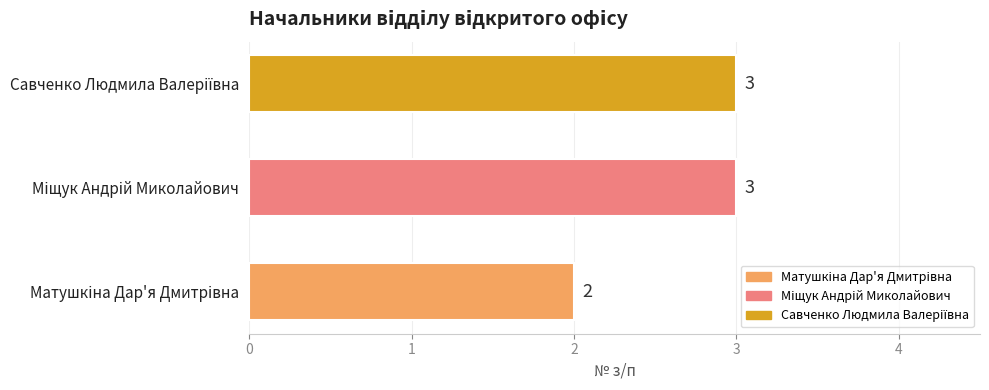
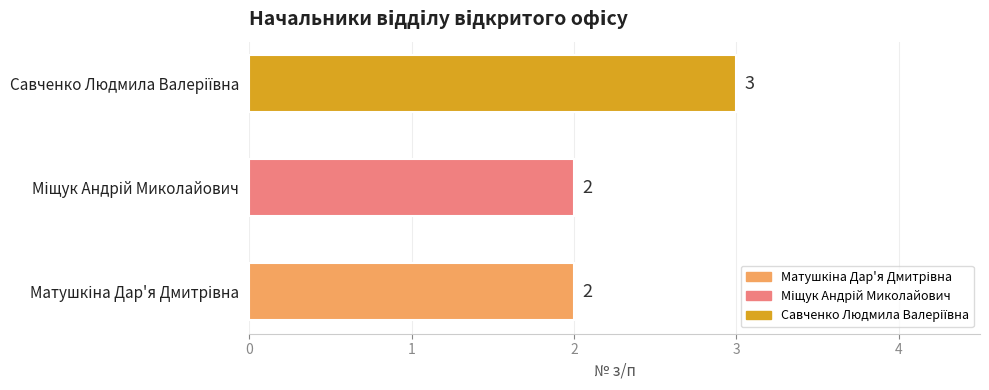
  {
    "Савченко Людмила Валеріївна": 3,
-   "Міщук Андрій Миколайович": 3,
+   "Міщук Андрій Миколайович": 2,
    "Матушкіна Дар'я Дмитрівна": 2
  }
